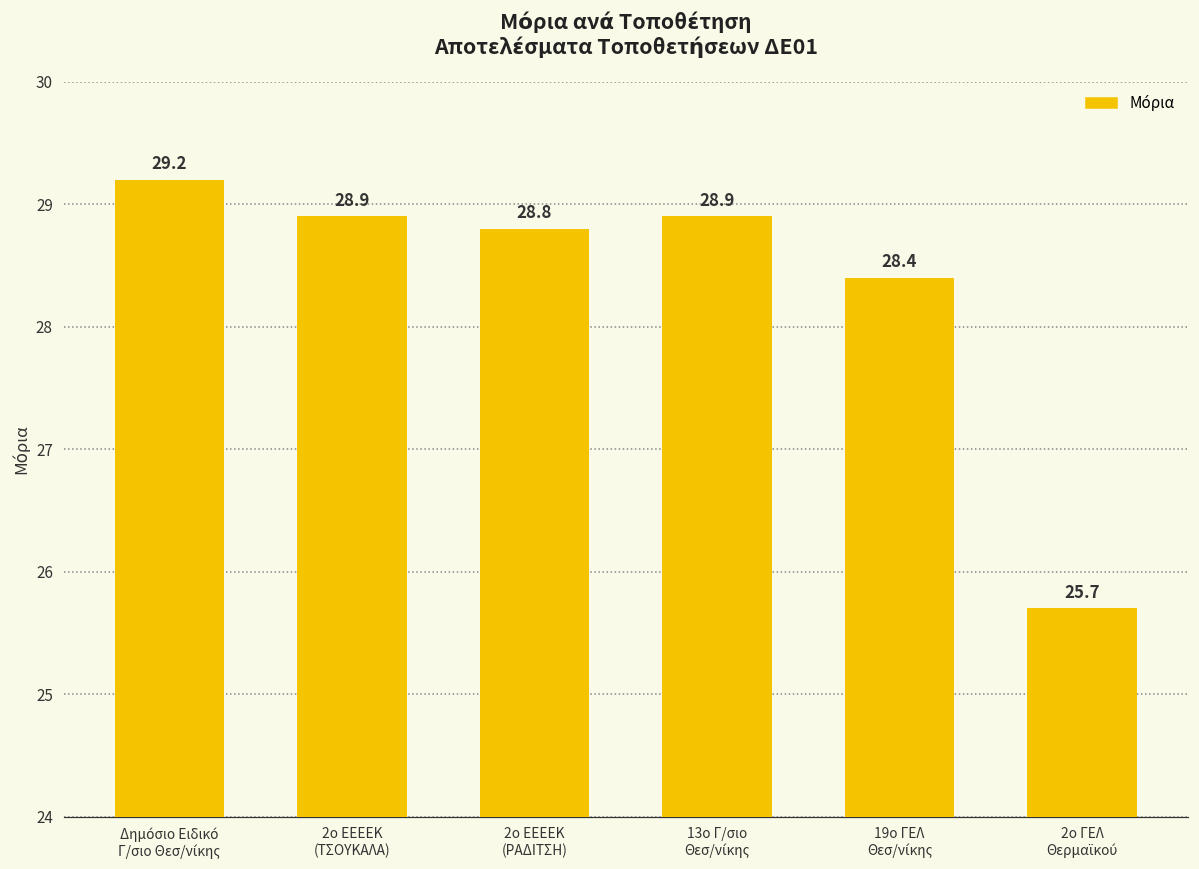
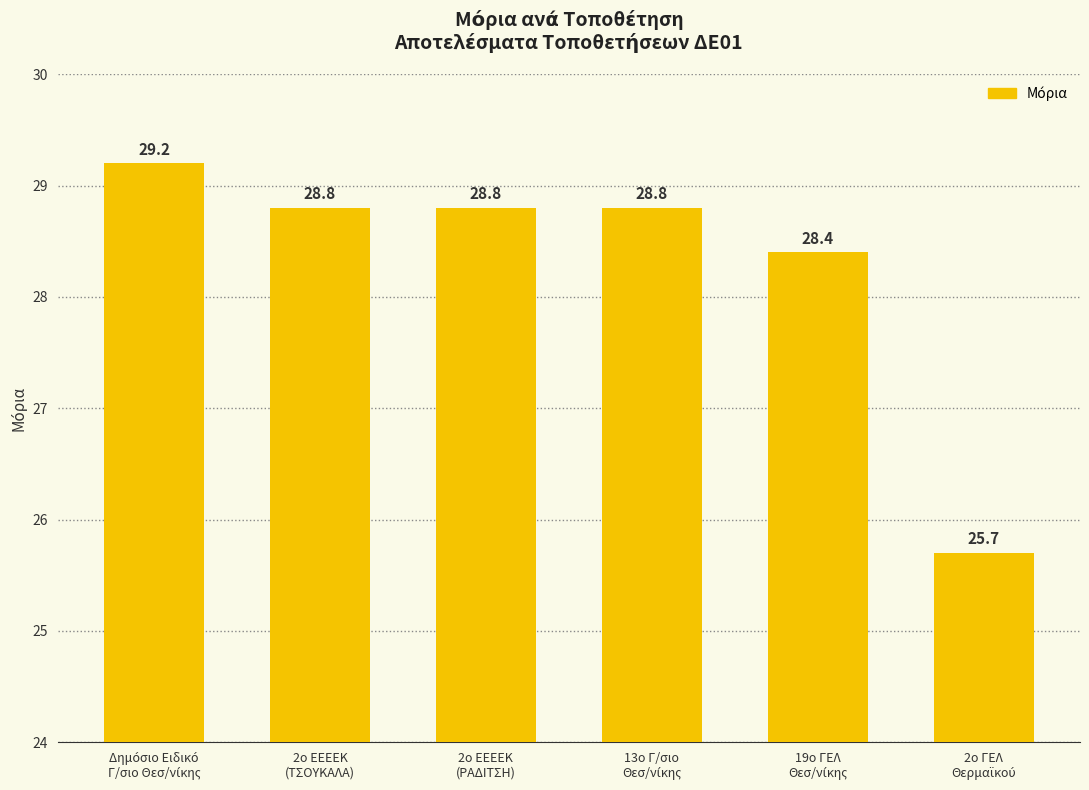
  {
    "Δημόσιο Ειδικό Γ/σιο Θεσ/νίκης": 29.2,
-   "2ο ΕΕΕΕΚ (ΤΣΟΥΚΑΛΑ)": 28.9,
+   "2ο ΕΕΕΕΚ (ΤΣΟΥΚΑΛΑ)": 28.8,
    "2ο ΕΕΕΕΚ (ΡΑΔΙΤΣΗ)": 28.8,
-   "13ο Γ/σιο Θεσ/νίκης": 28.9,
+   "13ο Γ/σιο Θεσ/νίκης": 28.8,
    "19ο ΓΕΛ Θεσ/νίκης": 28.4,
    "2ο ΓΕΛ Θερμαϊκού": 25.7
  }
